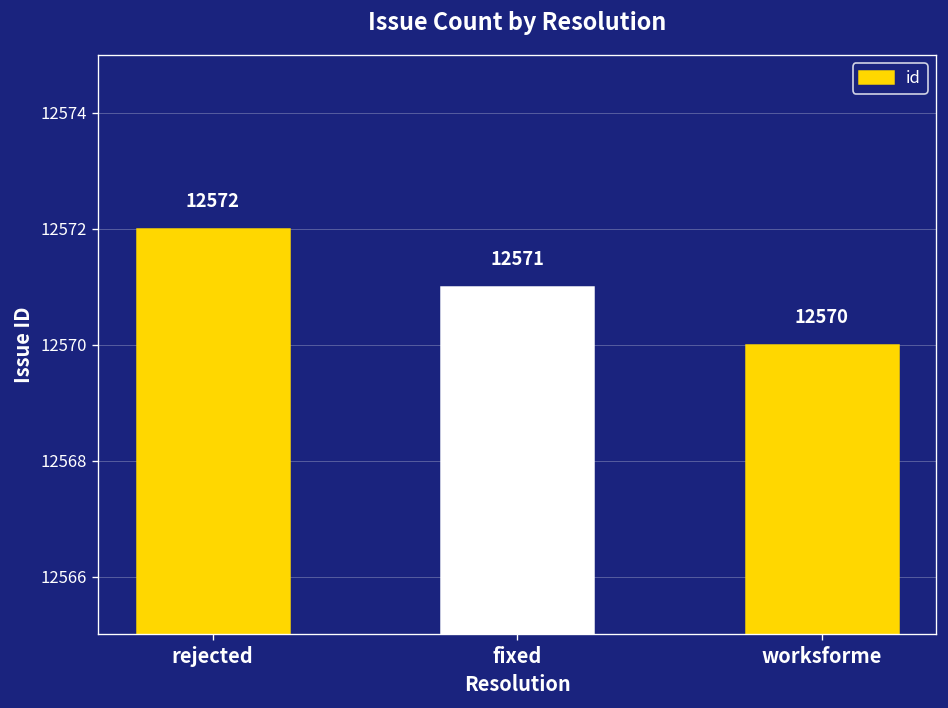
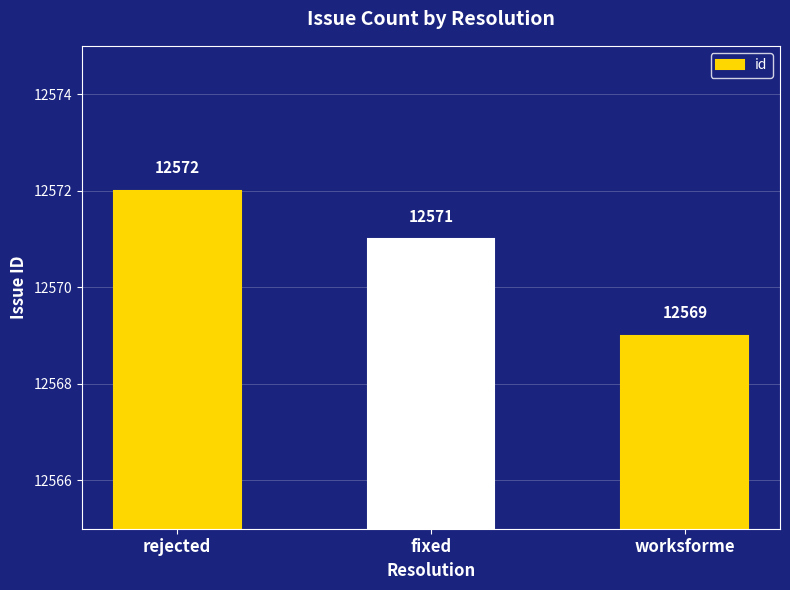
  {
    "rejected": 12572,
    "fixed": 12571,
-   "worksforme": 12570
+   "worksforme": 12569
  }
